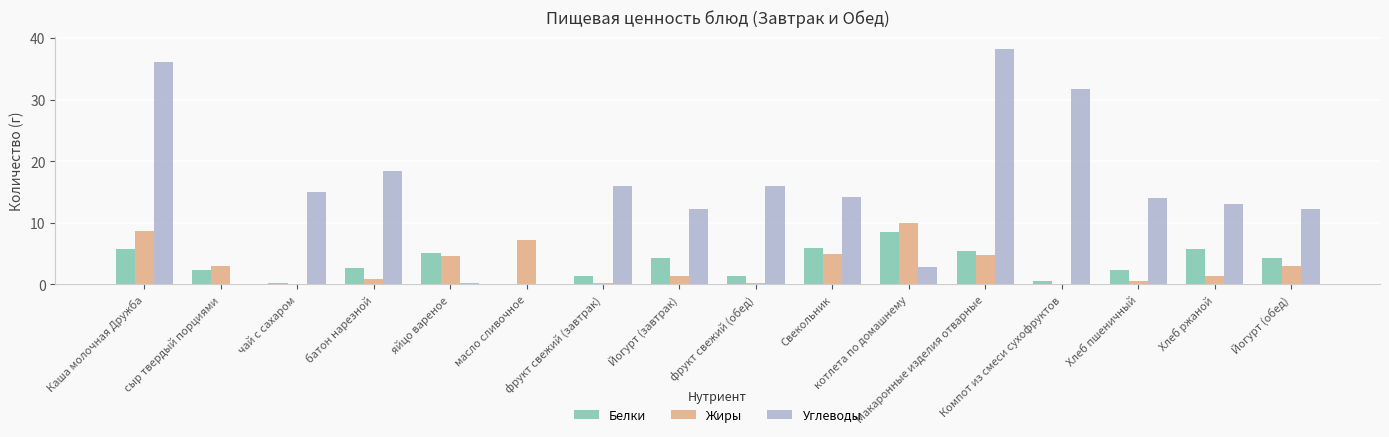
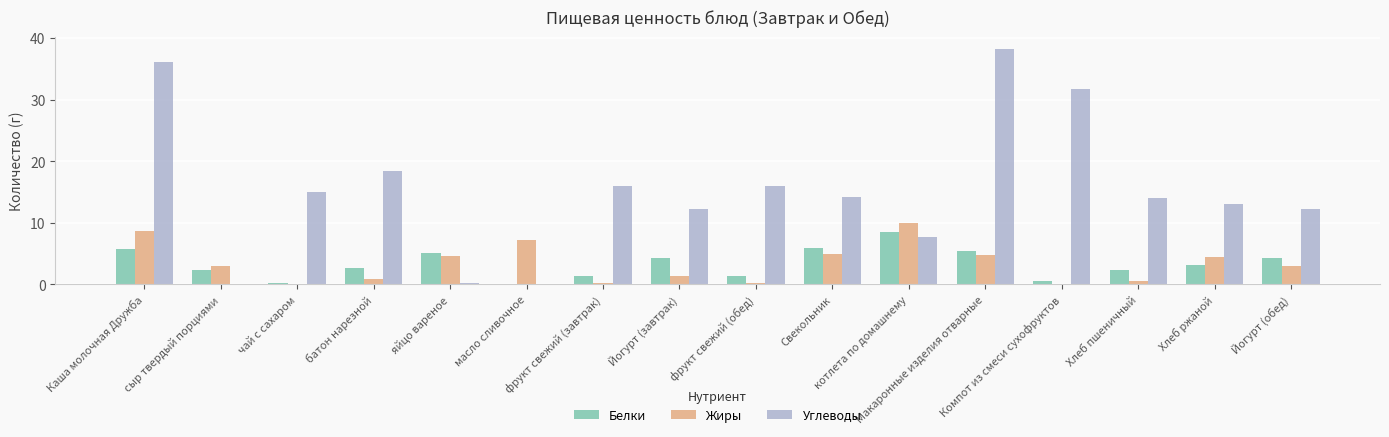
  {
    "Белки": {
      "Каша молочная Дружба": 6,
      "сыр твердый порциями": 2,
      "батон нарезной": 3,
      "яйцо вареное": 5,
      "фрукт свежий (завтрак)": 1,
      "Йогурт (завтрак)": 4,
      "фрукт свежий (обед)": 1,
      "Свекольник": 6,
      "котлета по домашнему": 8,
      "Макаронные изделия отварные": 6,
      "Компот из смеси сухофруктов": 1,
      "Хлеб пшеничный": 2,
-     "Хлеб ржаной": 6,
+     "Хлеб ржаной": 3,
      "Йогурт (обед)": 4
    },
    "Жиры": {
      "Каша молочная Дружба": 9,
      "сыр твердый порциями": 3,
      "батон нарезной": 1,
      "яйцо вареное": 5,
      "масло сливочное": 7,
      "Йогурт (завтрак)": 1,
      "Свекольник": 5,
      "котлета по домашнему": 10,
      "Макаронные изделия отварные": 5,
      "Хлеб пшеничный": 1,
-     "Хлеб ржаной": 1,
+     "Хлеб ржаной": 5,
      "Йогурт (обед)": 3
    },
    "Углеводы": {
      "Каша молочная Дружба": 36,
      "сыр твердый порциями": 0,
      "чай с сахаром": 15,
      "батон нарезной": 18,
      "фрукт свежий (завтрак)": 16,
      "Йогурт (завтрак)": 12,
      "фрукт свежий (обед)": 16,
      "Свекольник": 14,
-     "котлета по домашнему": 3,
+     "котлета по домашнему": 8,
      "Макаронные изделия отварные": 38,
      "Компот из смеси сухофруктов": 32,
      "Хлеб пшеничный": 14,
      "Хлеб ржаной": 13,
      "Йогурт (обед)": 12
    }
  }
